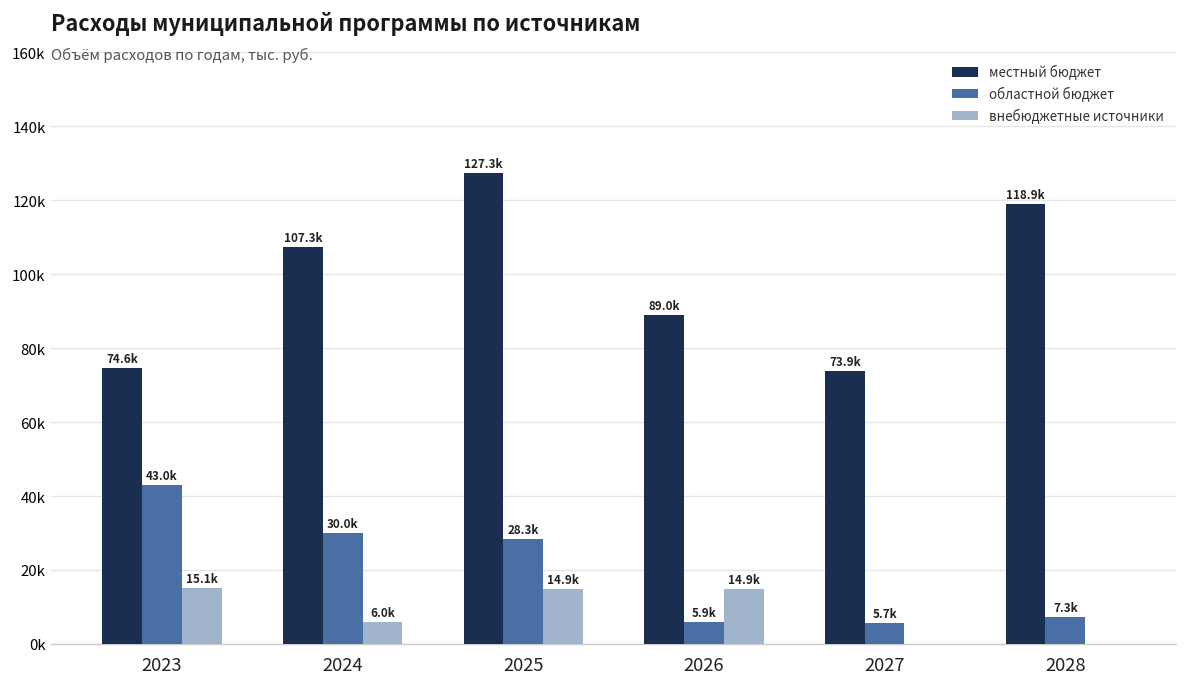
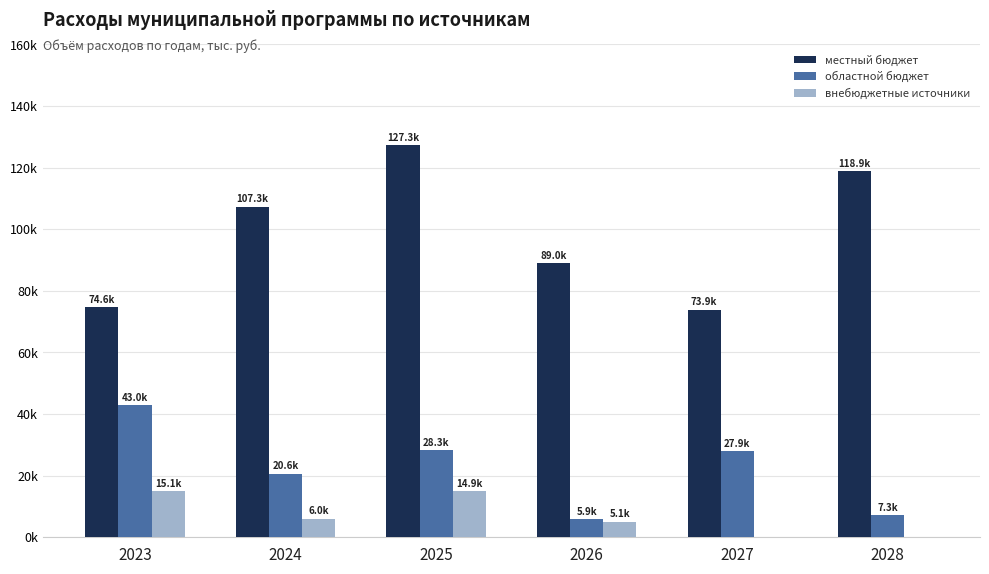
  {
    "местный бюджет": {
      "2023": "74.6k",
      "2024": "107.3k",
      "2025": "127.3k",
      "2026": "89.0k",
      "2027": "73.9k",
      "2028": "118.9k"
    },
    "областной бюджет": {
      "2023": "43.0k",
-     "2024": "30.0k",
+     "2024": "20.6k",
      "2025": "28.3k",
      "2026": "5.9k",
-     "2027": "5.7k",
+     "2027": "27.9k",
      "2028": "7.3k"
    },
    "внебюджетные источники": {
      "2023": "15.1k",
      "2024": "6.0k",
      "2025": "14.9k",
-     "2026": "14.9k"
+     "2026": "5.1k"
    }
  }
